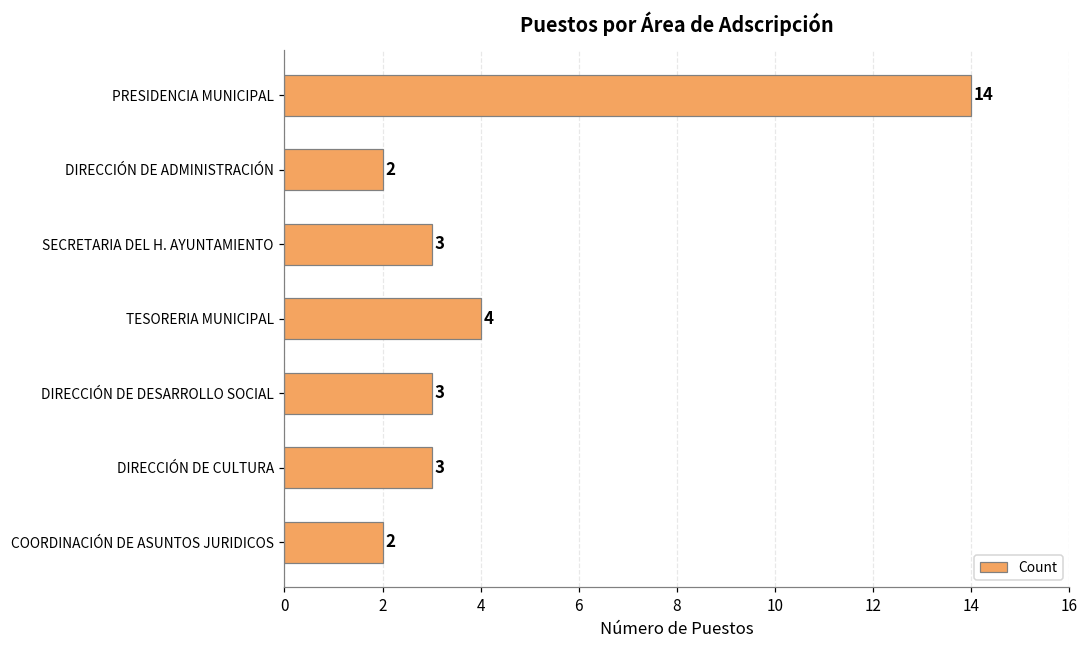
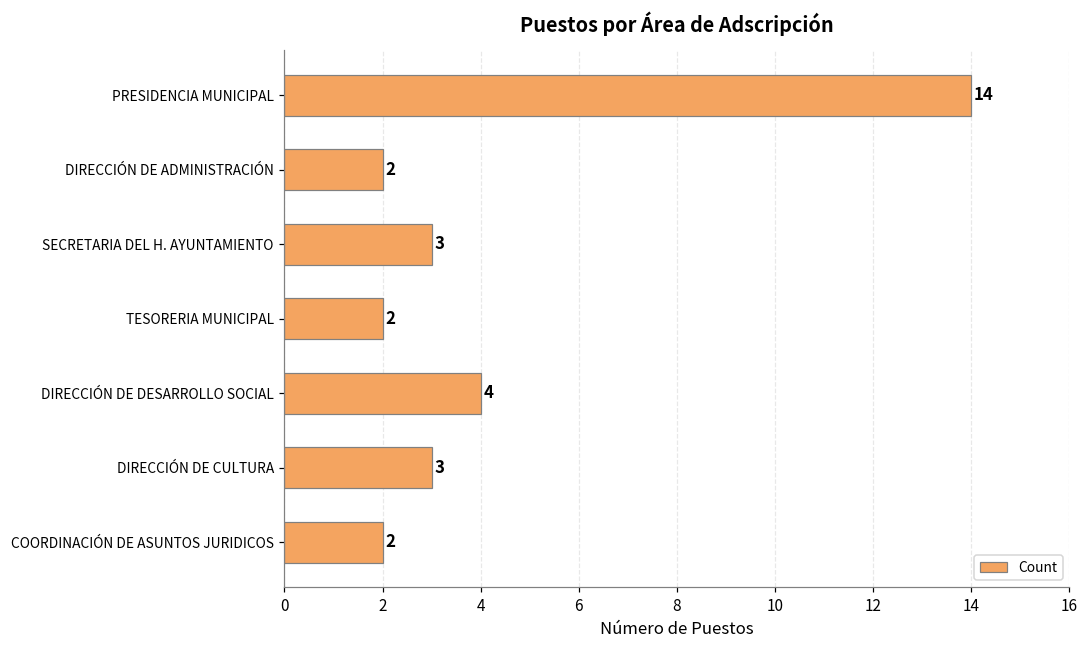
  {
    "PRESIDENCIA MUNICIPAL": 14,
    "DIRECCIÓN DE ADMINISTRACIÓN": 2,
    "SECRETARIA DEL H. AYUNTAMIENTO": 3,
-   "TESORERIA MUNICIPAL": 4,
-   "DIRECCIÓN DE DESARROLLO SOCIAL": 3,
+   "TESORERIA MUNICIPAL": 2,
+   "DIRECCIÓN DE DESARROLLO SOCIAL": 4,
    "DIRECCIÓN DE CULTURA": 3,
    "COORDINACIÓN DE ASUNTOS JURIDICOS": 2
  }
